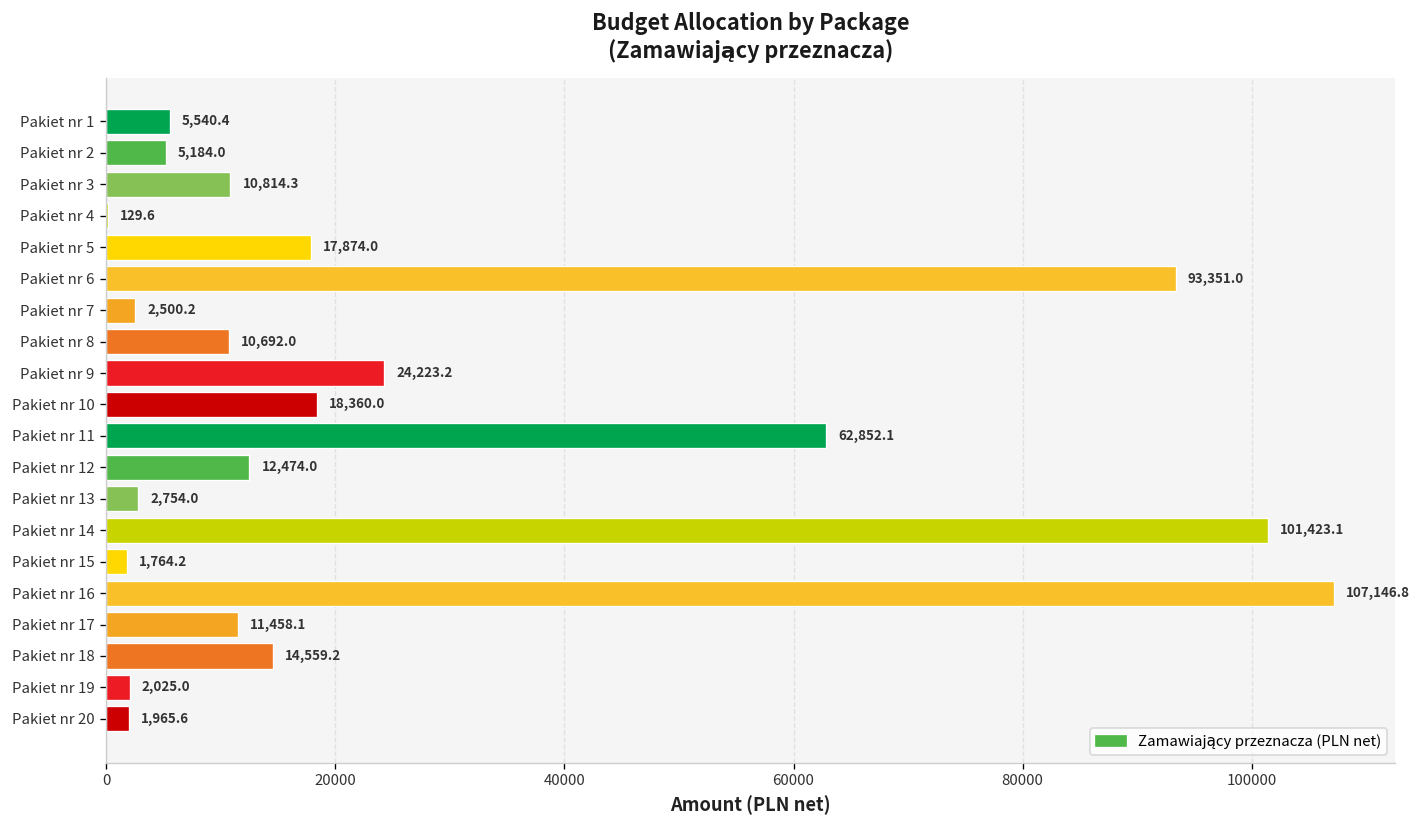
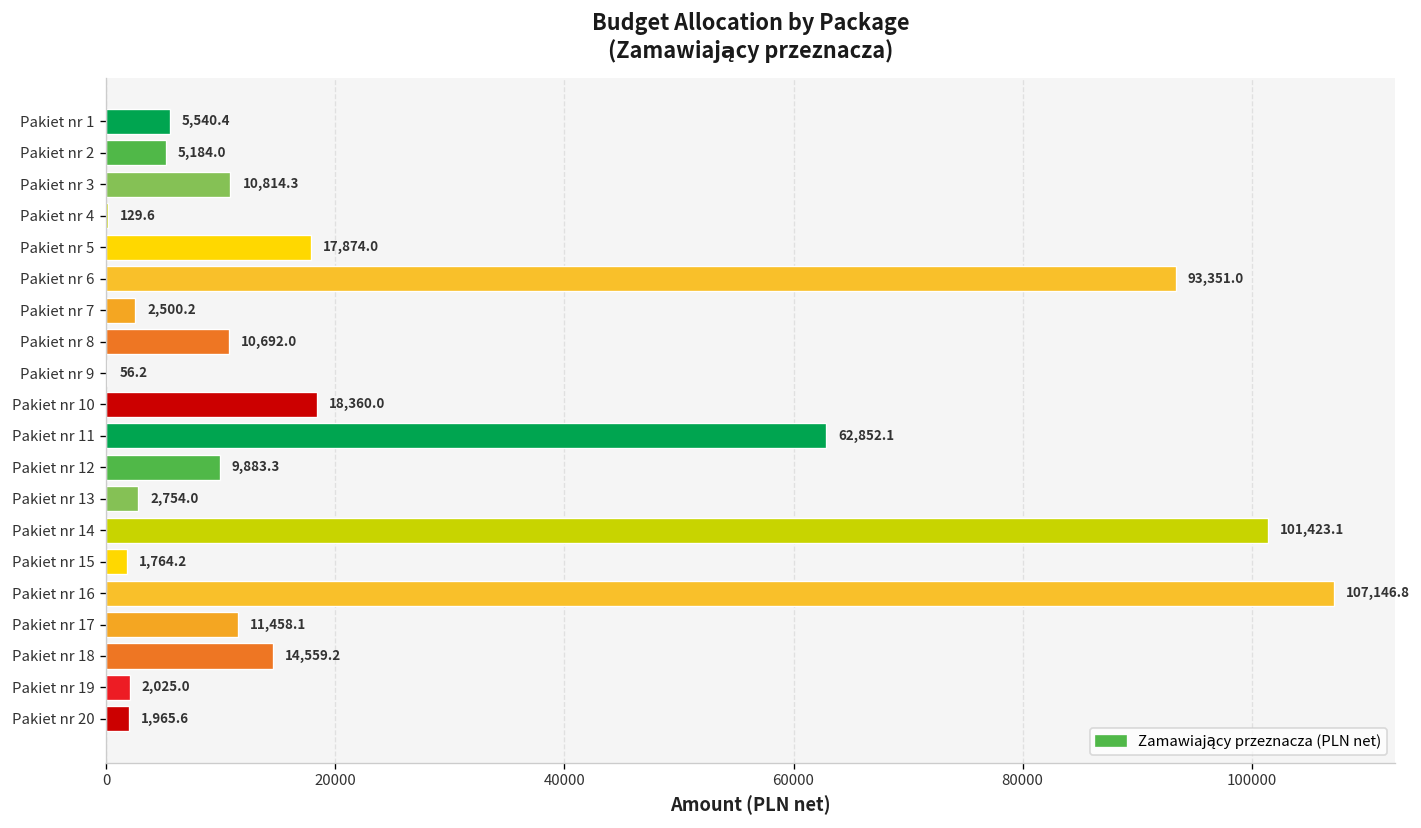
  {
    "Pakiet nr 1": "5,540.4",
    "Pakiet nr 2": "5,184.0",
    "Pakiet nr 3": "10,814.3",
    "Pakiet nr 4": "129.6",
    "Pakiet nr 5": "17,874.0",
    "Pakiet nr 6": "93,351.0",
    "Pakiet nr 7": "2,500.2",
    "Pakiet nr 8": "10,692.0",
-   "Pakiet nr 9": "24,223.2",
+   "Pakiet nr 9": "56.2",
    "Pakiet nr 10": "18,360.0",
    "Pakiet nr 11": "62,852.1",
-   "Pakiet nr 12": "12,474.0",
+   "Pakiet nr 12": "9,883.3",
    "Pakiet nr 13": "2,754.0",
    "Pakiet nr 14": "101,423.1",
    "Pakiet nr 15": "1,764.2",
    "Pakiet nr 16": "107,146.8",
    "Pakiet nr 17": "11,458.1",
    "Pakiet nr 18": "14,559.2",
    "Pakiet nr 19": "2,025.0",
    "Pakiet nr 20": "1,965.6"
  }
